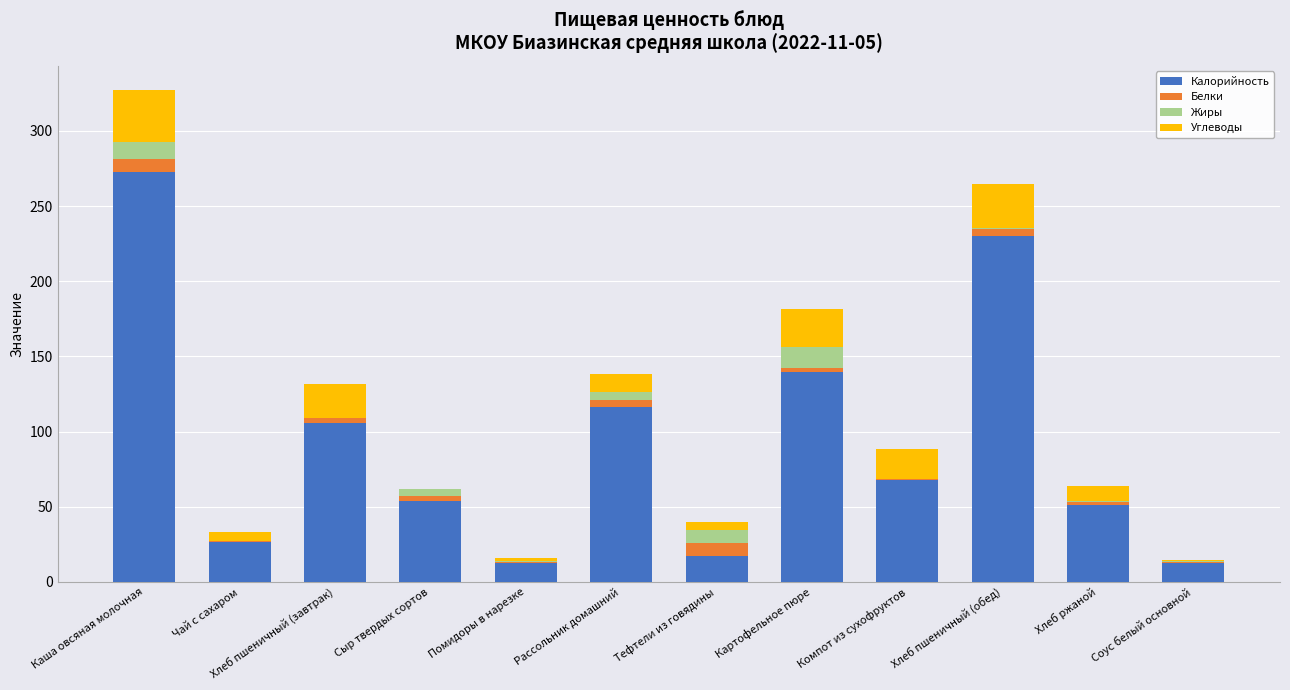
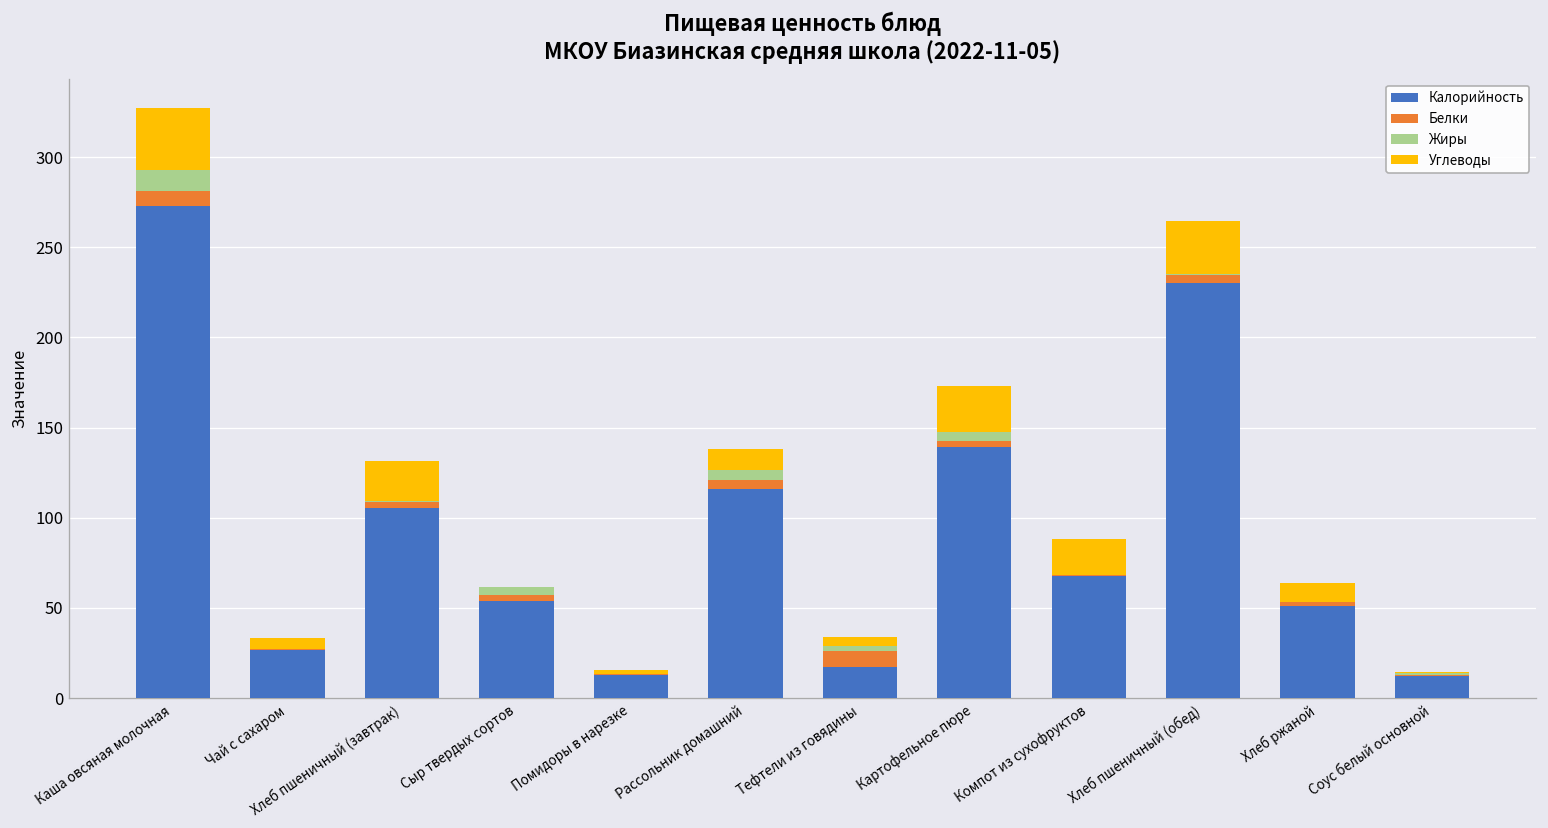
  {
    "Калорийность": {
      "Каша овсяная молочная": 273,
      "Чай с сахаром": 27,
      "Хлеб пшеничный (завтрак)": 106,
      "Сыр твердых сортов": 54,
      "Помидоры в нарезке": 13,
      "Рассольник домашний": 116,
      "Тефтели из говядины": 17,
      "Картофельное пюре": 139,
      "Компот из сухофруктов": 68,
      "Хлеб пшеничный (обед)": 230,
      "Хлеб ржаной": 51,
      "Соус белый основной": 13
    },
    "Белки": {
      "Каша овсяная молочная": 9,
      "Хлеб пшеничный (завтрак)": 3,
      "Сыр твердых сортов": 4,
      "Рассольник домашний": 5,
      "Тефтели из говядины": 9,
      "Картофельное пюре": 3,
      "Хлеб пшеничный (обед)": 5,
      "Хлеб ржаной": 2
    },
    "Жиры": {
      "Каша овсяная молочная": 11,
      "Чай с сахаром": 0,
      "Сыр твердых сортов": 4,
      "Рассольник домашний": 6,
-     "Тефтели из говядины": 9,
-     "Картофельное пюре": 14
+     "Тефтели из говядины": 3,
+     "Картофельное пюре": 5
    },
    "Углеводы": {
      "Каша овсяная молочная": 34,
      "Чай с сахаром": 6,
      "Хлеб пшеничный (завтрак)": 22,
      "Сыр твердых сортов": 0,
      "Помидоры в нарезке": 2,
      "Рассольник домашний": 12,
      "Тефтели из говядины": 5,
      "Картофельное пюре": 25,
      "Компот из сухофруктов": 20,
      "Хлеб пшеничный (обед)": 30,
      "Хлеб ржаной": 10
    }
  }
